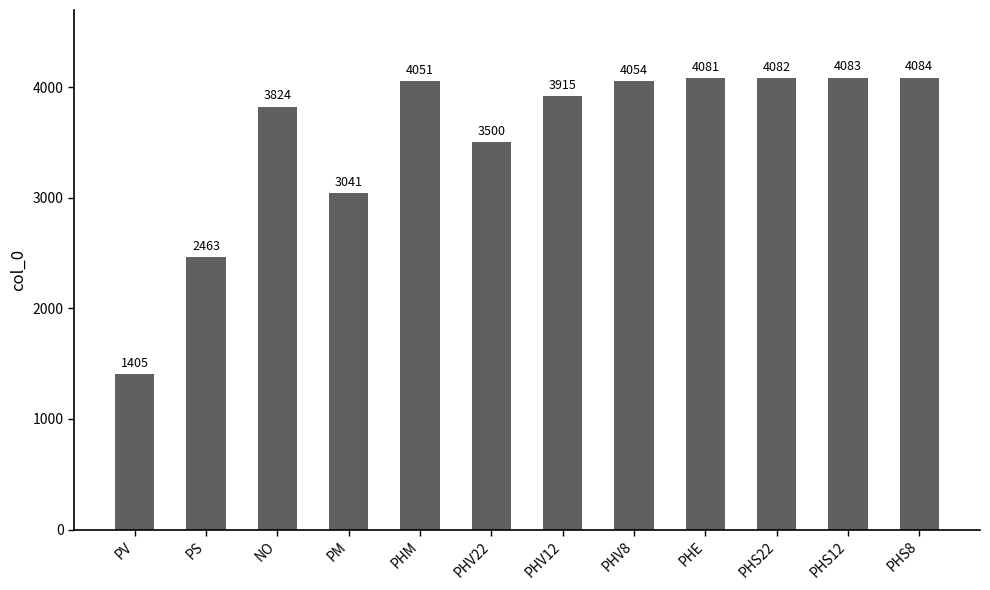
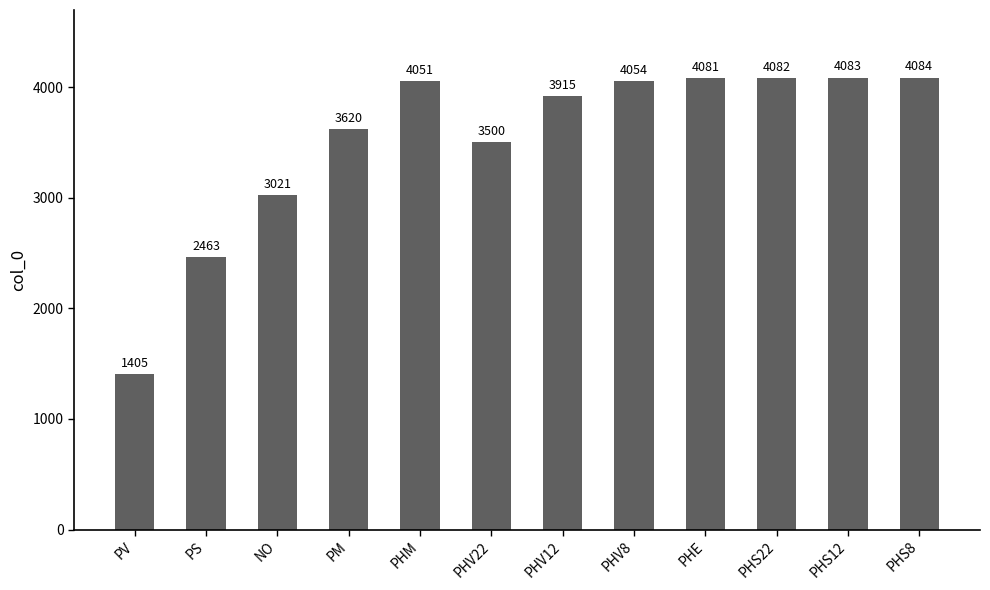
  {
    "PV": 1405,
    "PS": 2463,
-   "NO": 3824,
-   "PM": 3041,
+   "NO": 3021,
+   "PM": 3620,
    "PHM": 4051,
    "PHV22": 3500,
    "PHV12": 3915,
    "PHV8": 4054,
    "PHE": 4081,
    "PHS22": 4082,
    "PHS12": 4083,
    "PHS8": 4084
  }
